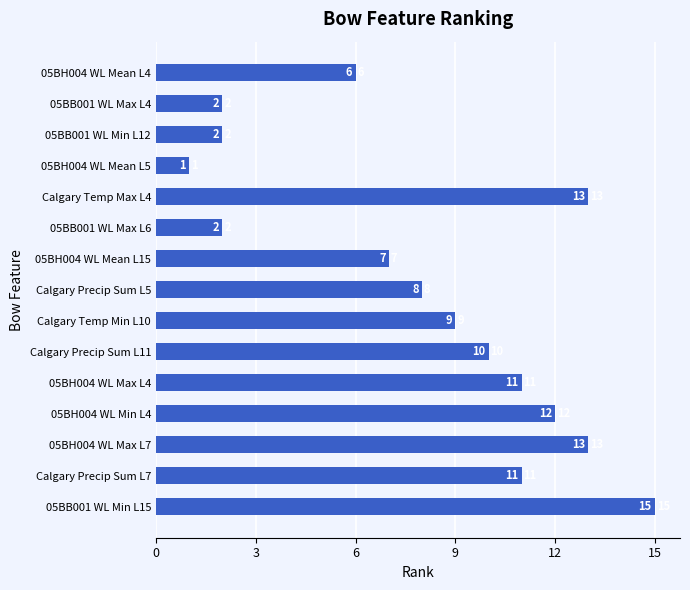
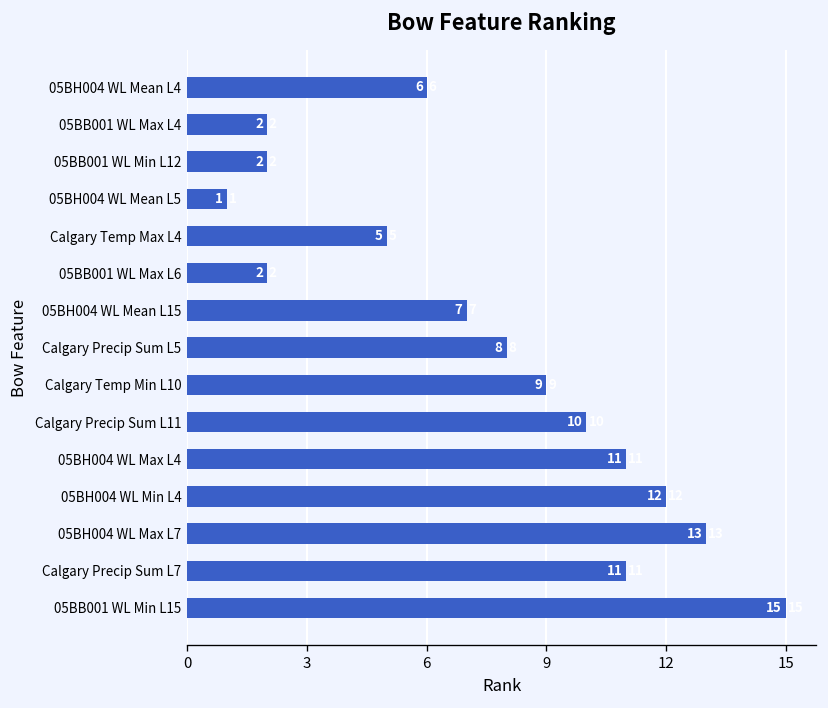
  {
    "05BH004 WL Mean L4": 6,
    "05BB001 WL Max L4": 2,
    "05BB001 WL Min L12": 2,
    "05BH004 WL Mean L5": 1,
-   "Calgary Temp Max L4": 13,
+   "Calgary Temp Max L4": 5,
    "05BB001 WL Max L6": 2,
    "05BH004 WL Mean L15": 7,
    "Calgary Precip Sum L5": 8,
    "Calgary Temp Min L10": 9,
    "Calgary Precip Sum L11": 10,
    "05BH004 WL Max L4": 11,
    "05BH004 WL Min L4": 12,
    "05BH004 WL Max L7": 13,
    "Calgary Precip Sum L7": 11,
    "05BB001 WL Min L15": 15
  }
